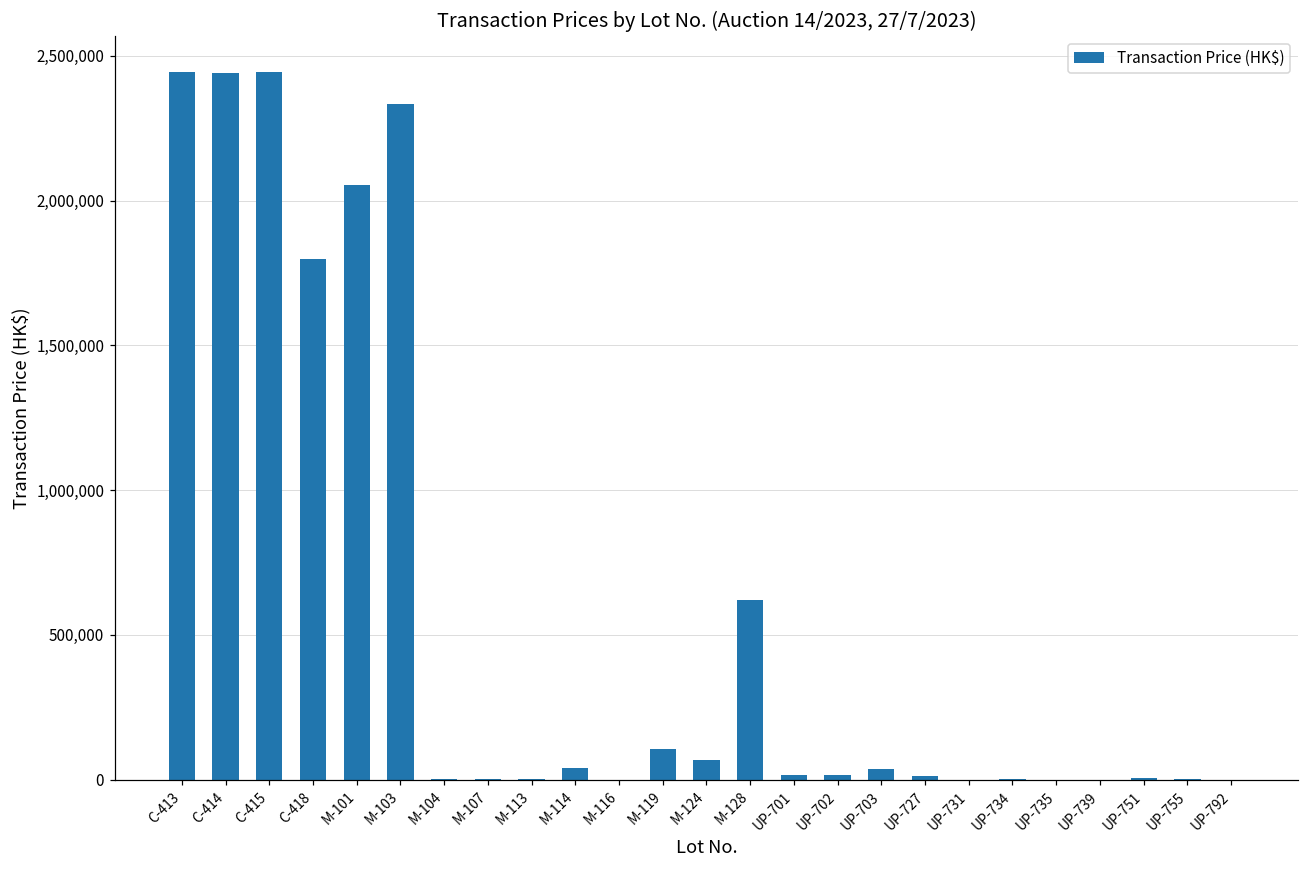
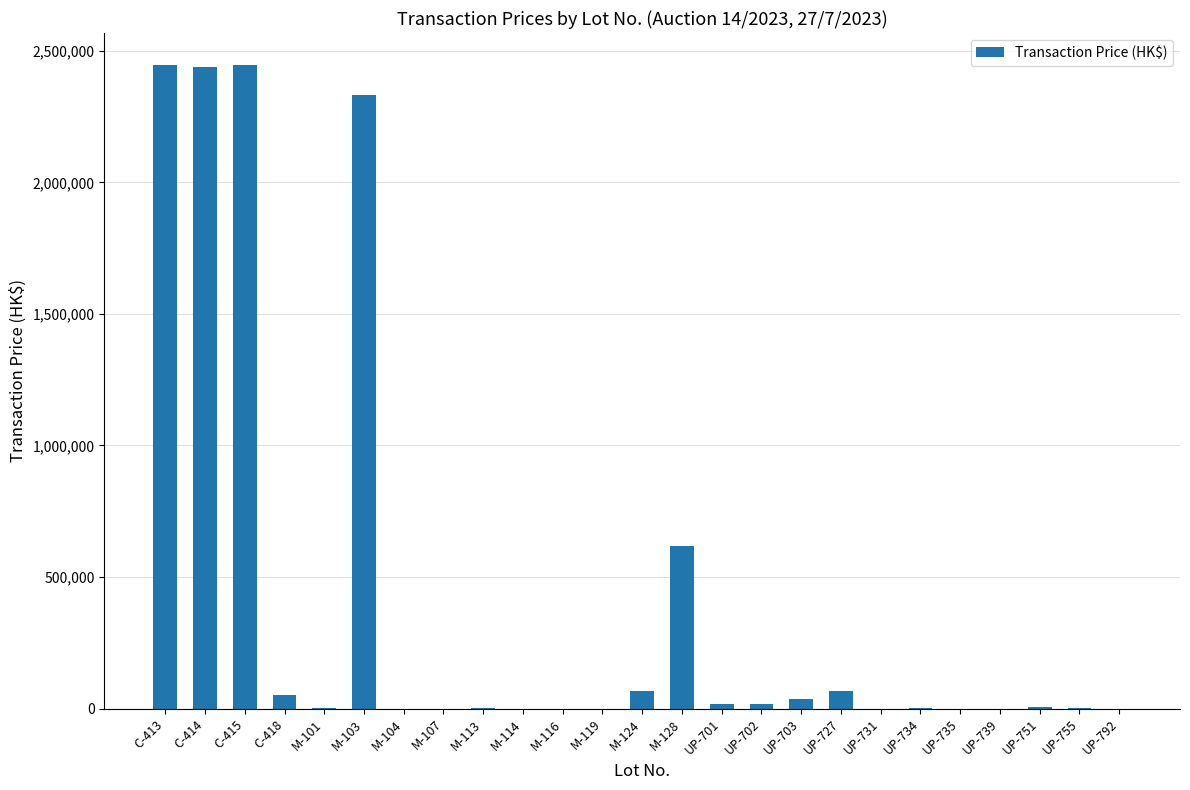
  {
    "C-413": "2,450,000",
    "C-414": "2,440,000",
    "C-415": "2,440,000",
-   "C-418": "1,800,000",
-   "M-101": "2,050,000",
+   "C-418": "50,000",
+   "M-101": "0",
    "M-103": "2,330,000",
-   "M-114": "40,000",
-   "M-119": "100,000",
+   "M-114": "0",
+   "M-119": "0",
    "M-124": "70,000",
    "M-128": "620,000",
    "UP-701": "20,000",
    "UP-702": "20,000",
    "UP-703": "40,000",
-   "UP-727": "10,000"
+   "UP-727": "70,000"
  }
